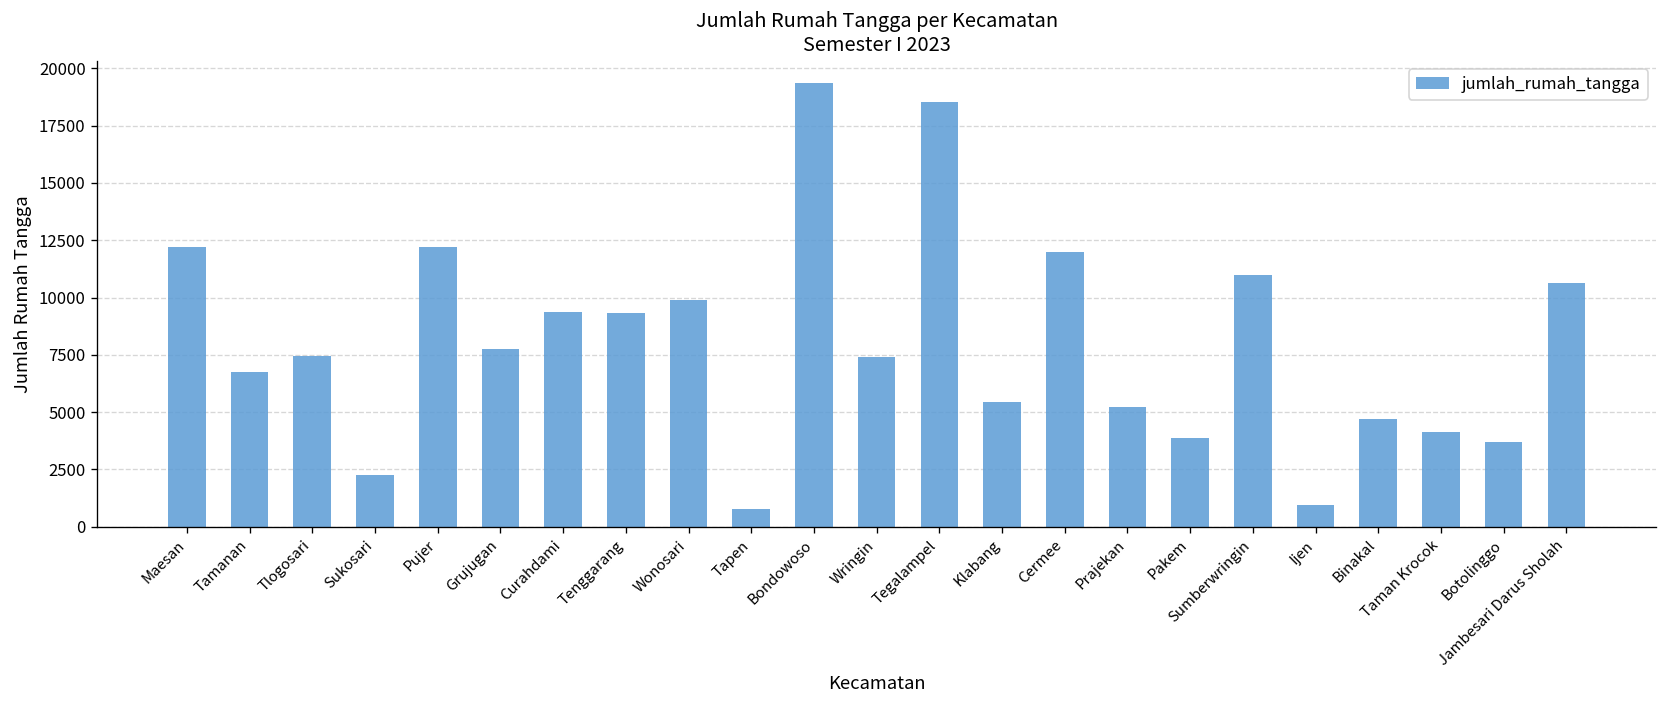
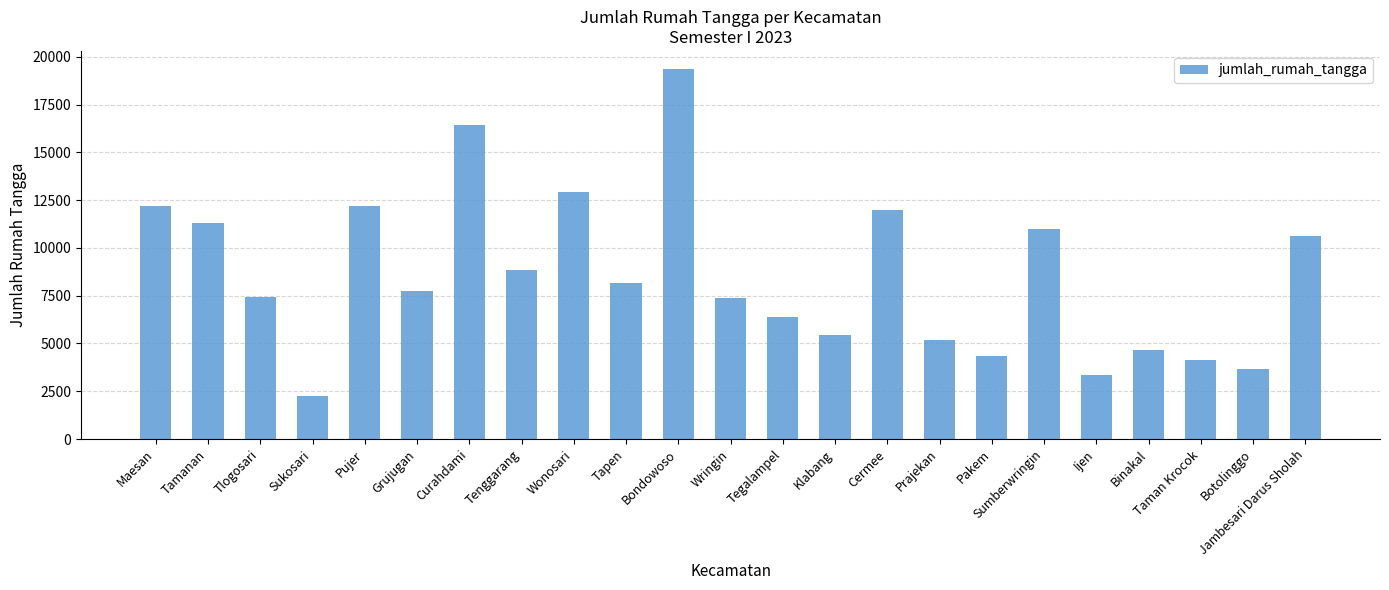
  {
    "Maesan": 12200,
-   "Tamanan": 6700,
+   "Tamanan": 11300,
    "Tlogosari": 7500,
    "Sukosari": 2300,
    "Pujer": 12200,
    "Grujugan": 7800,
-   "Curahdami": 9400,
-   "Tenggarang": 9300,
-   "Wonosari": 9900,
-   "Tapen": 800,
+   "Curahdami": 16400,
+   "Tenggarang": 8900,
+   "Wonosari": 12900,
+   "Tapen": 8200,
    "Bondowoso": 19300,
    "Wringin": 7400,
-   "Tegalampel": 18500,
+   "Tegalampel": 6400,
    "Klabang": 5500,
    "Cermee": 12000,
    "Prajekan": 5200,
-   "Pakem": 3900,
+   "Pakem": 4300,
    "Sumberwringin": 11000,
-   "Ijen": 900,
+   "Ijen": 3300,
    "Binakal": 4700,
    "Taman Krocok": 4100,
    "Botolinggo": 3700,
    "Jambesari Darus Sholah": 10600
  }
